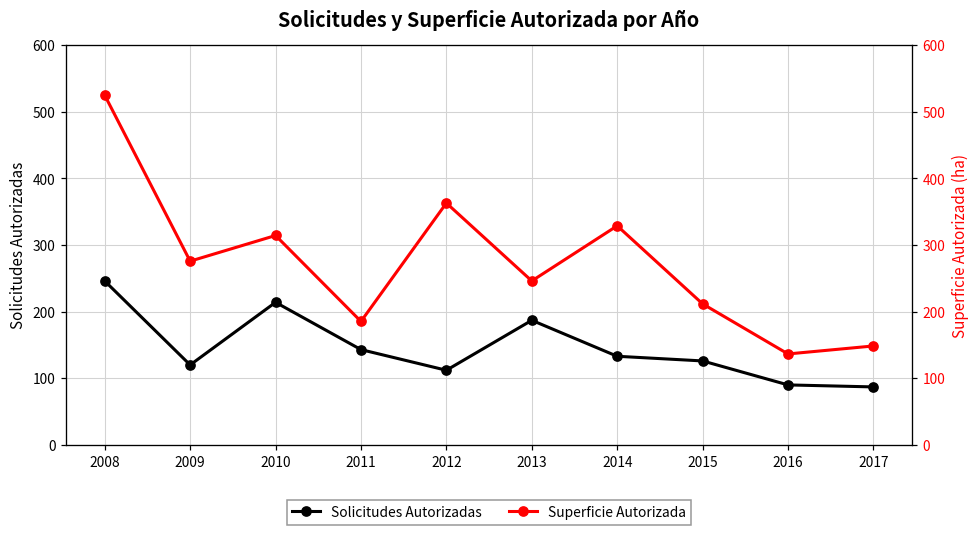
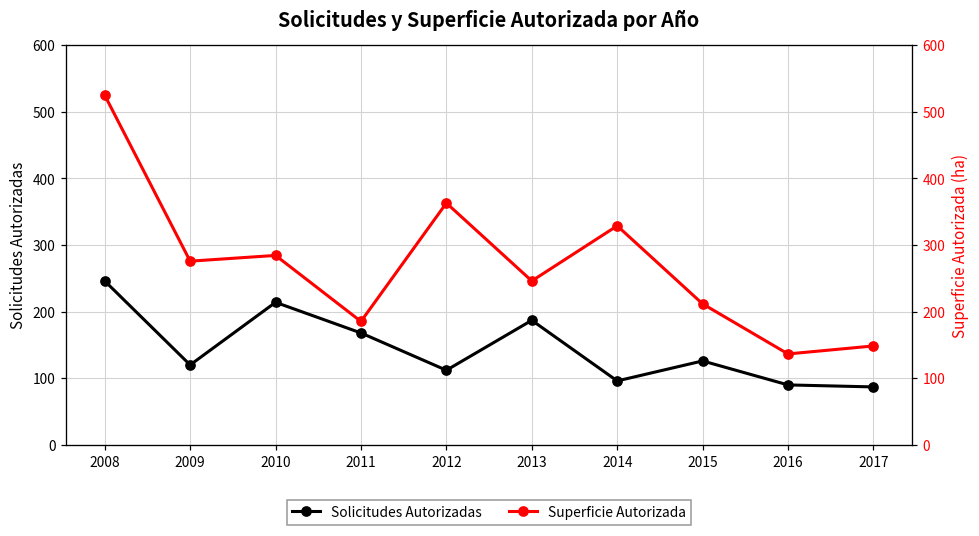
  {
    "Solicitudes Autorizadas": {
      "2008": 250,
      "2009": 120,
      "2010": 210,
-     "2011": 140,
+     "2011": 170,
      "2012": 110,
      "2013": 190,
-     "2014": 130,
+     "2014": 100,
      "2015": 130,
      "2016": 90,
      "2017": 90
    },
    "Superficie Autorizada": {
      "2008": 520,
      "2009": 280,
-     "2010": 310,
+     "2010": 280,
      "2011": 190,
      "2012": 360,
      "2013": 250,
      "2014": 330,
      "2015": 210,
      "2016": 140,
      "2017": 150
    }
  }
